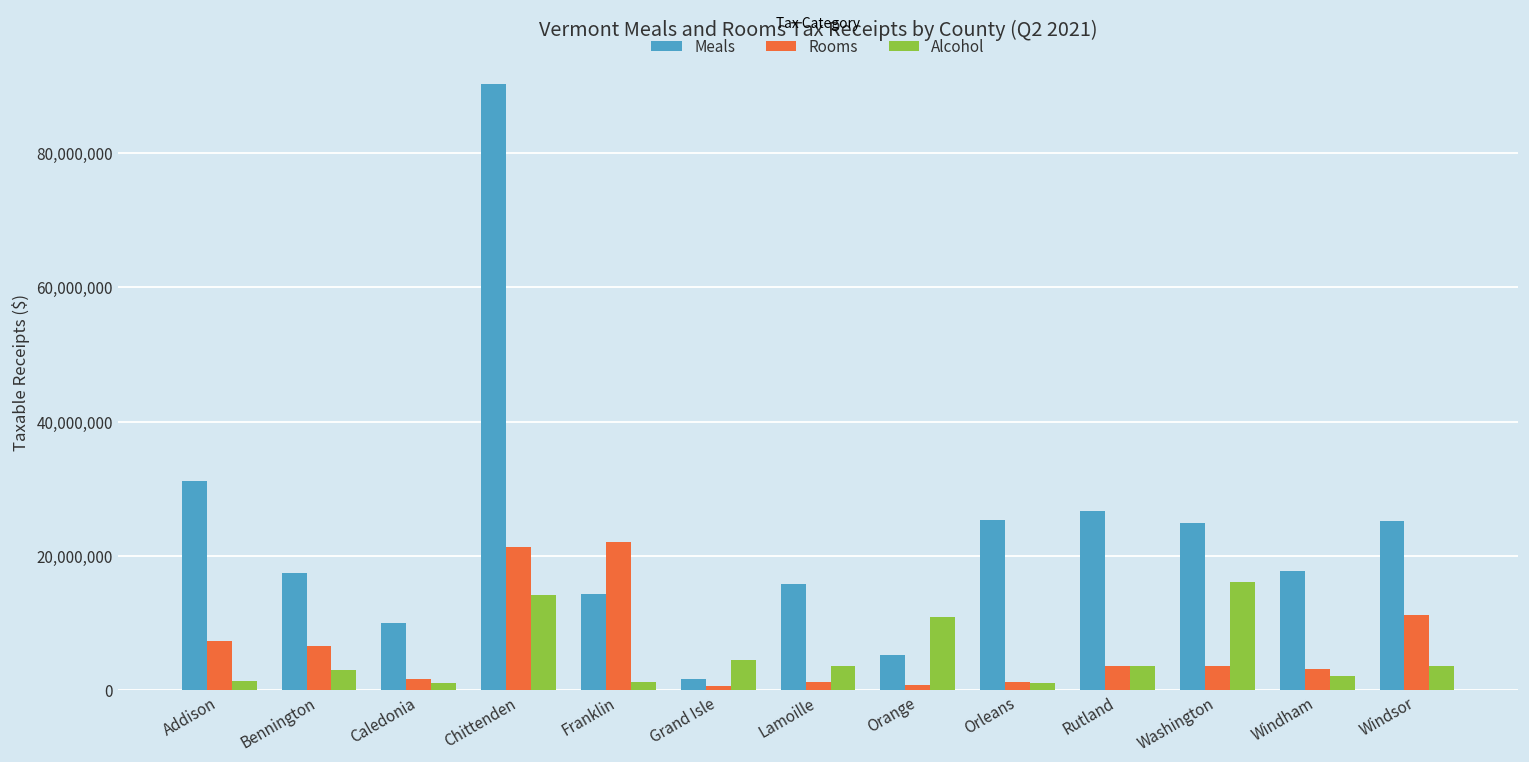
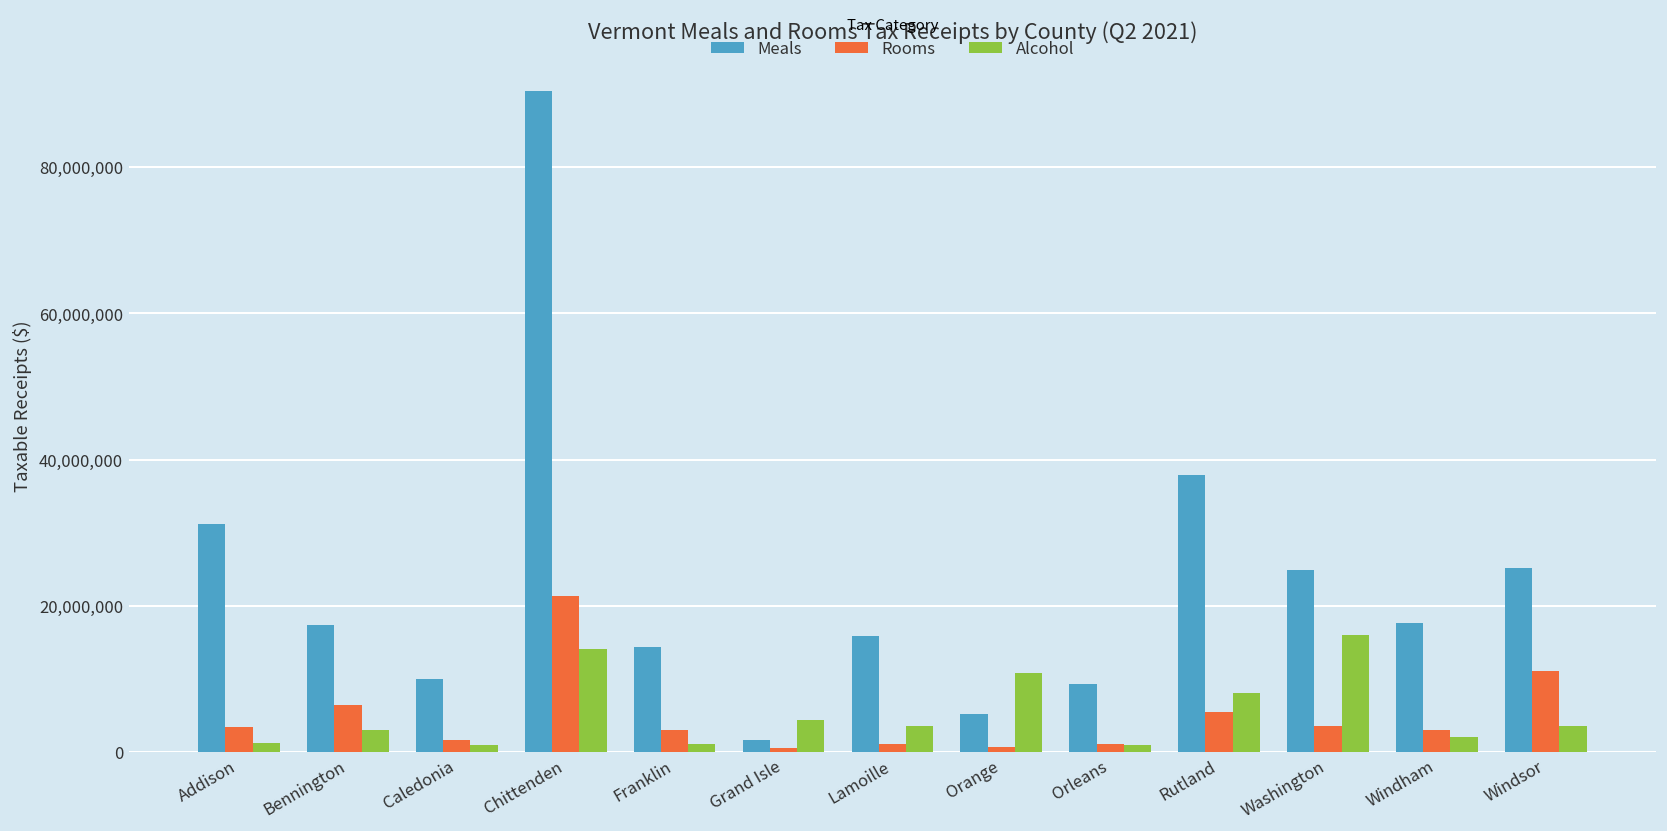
  {
    "Meals": {
      "Addison": "31,000,000",
      "Bennington": "17,000,000",
      "Caledonia": "10,000,000",
      "Chittenden": "90,000,000",
      "Franklin": "14,000,000",
      "Grand Isle": "2,000,000",
      "Lamoille": "16,000,000",
      "Orange": "5,000,000",
-     "Orleans": "25,000,000",
-     "Rutland": "27,000,000",
+     "Orleans": "9,000,000",
+     "Rutland": "38,000,000",
      "Washington": "25,000,000",
      "Windham": "18,000,000",
      "Windsor": "25,000,000"
    },
    "Rooms": {
-     "Addison": "7,000,000",
+     "Addison": "3,000,000",
      "Bennington": "6,000,000",
      "Caledonia": "2,000,000",
      "Chittenden": "21,000,000",
-     "Franklin": "22,000,000",
+     "Franklin": "3,000,000",
      "Grand Isle": "1,000,000",
      "Lamoille": "1,000,000",
      "Orange": "1,000,000",
      "Orleans": "1,000,000",
-     "Rutland": "3,000,000",
+     "Rutland": "5,000,000",
      "Washington": "4,000,000",
      "Windham": "3,000,000",
      "Windsor": "11,000,000"
    },
    "Alcohol": {
      "Addison": "1,000,000",
      "Bennington": "3,000,000",
      "Caledonia": "1,000,000",
      "Chittenden": "14,000,000",
      "Franklin": "1,000,000",
      "Grand Isle": "4,000,000",
      "Lamoille": "4,000,000",
      "Orange": "11,000,000",
      "Orleans": "1,000,000",
-     "Rutland": "4,000,000",
+     "Rutland": "8,000,000",
      "Washington": "16,000,000",
      "Windham": "2,000,000",
      "Windsor": "4,000,000"
    }
  }
